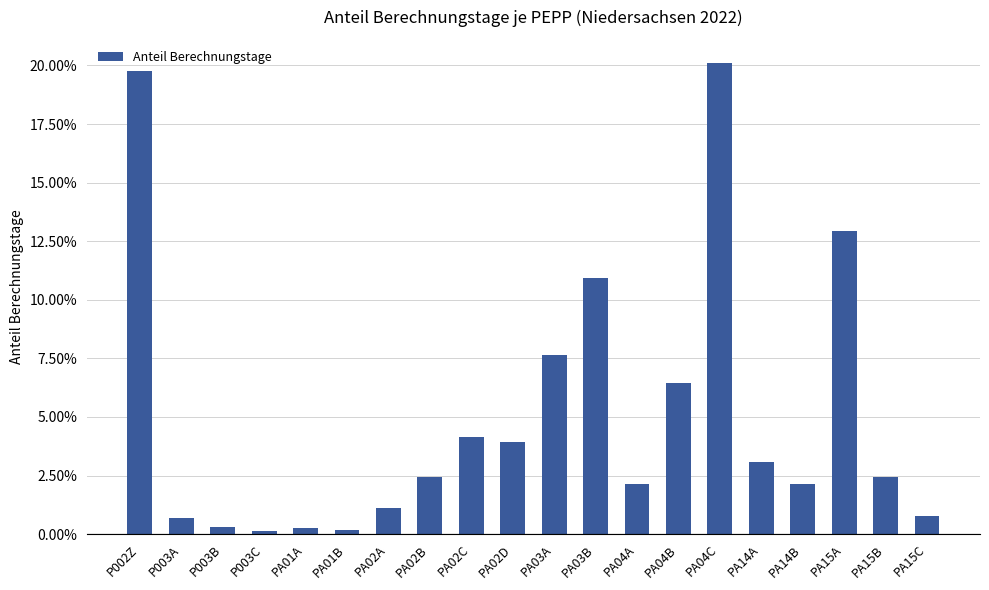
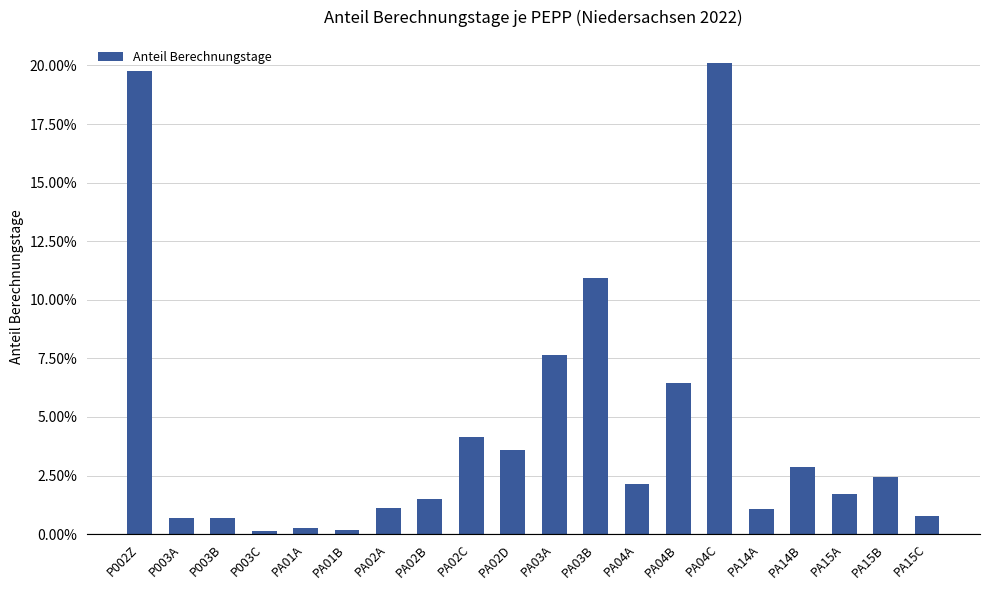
  {
    "P002Z": "19.7%",
    "P003A": "0.7%",
-   "P003B": "0.3%",
+   "P003B": "0.7%",
    "P003C": "0.1%",
    "PA01A": "0.3%",
    "PA01B": "0.2%",
    "PA02A": "1.1%",
-   "PA02B": "2.4%",
+   "PA02B": "1.5%",
    "PA02C": "4.2%",
-   "PA02D": "3.9%",
+   "PA02D": "3.6%",
    "PA03A": "7.6%",
    "PA03B": "10.9%",
    "PA04A": "2.1%",
    "PA04B": "6.4%",
    "PA04C": "20.1%",
-   "PA14A": "3.1%",
-   "PA14B": "2.1%",
-   "PA15A": "12.9%",
+   "PA14A": "1.1%",
+   "PA14B": "2.9%",
+   "PA15A": "1.7%",
    "PA15B": "2.4%",
    "PA15C": "0.8%"
  }
